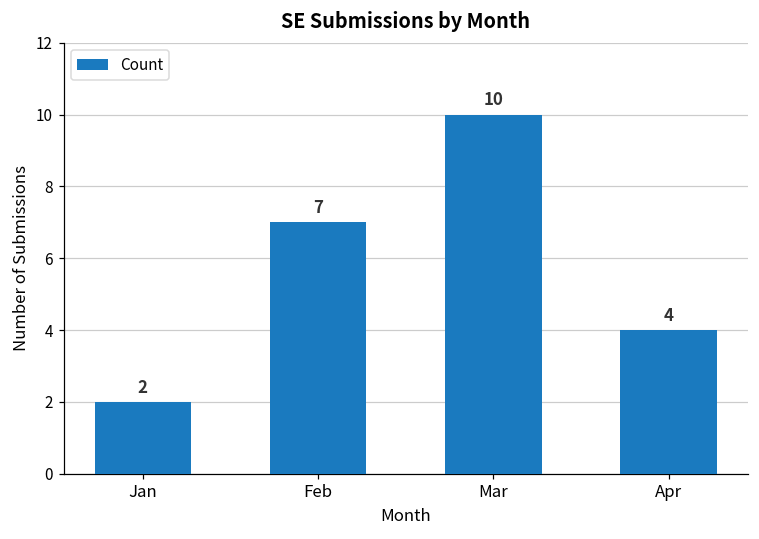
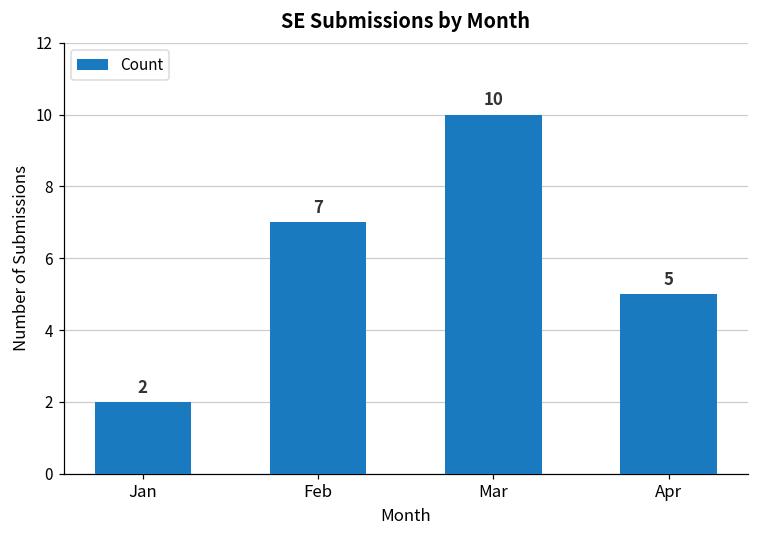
  {
    "Jan": 2,
    "Feb": 7,
    "Mar": 10,
-   "Apr": 4
+   "Apr": 5
  }
